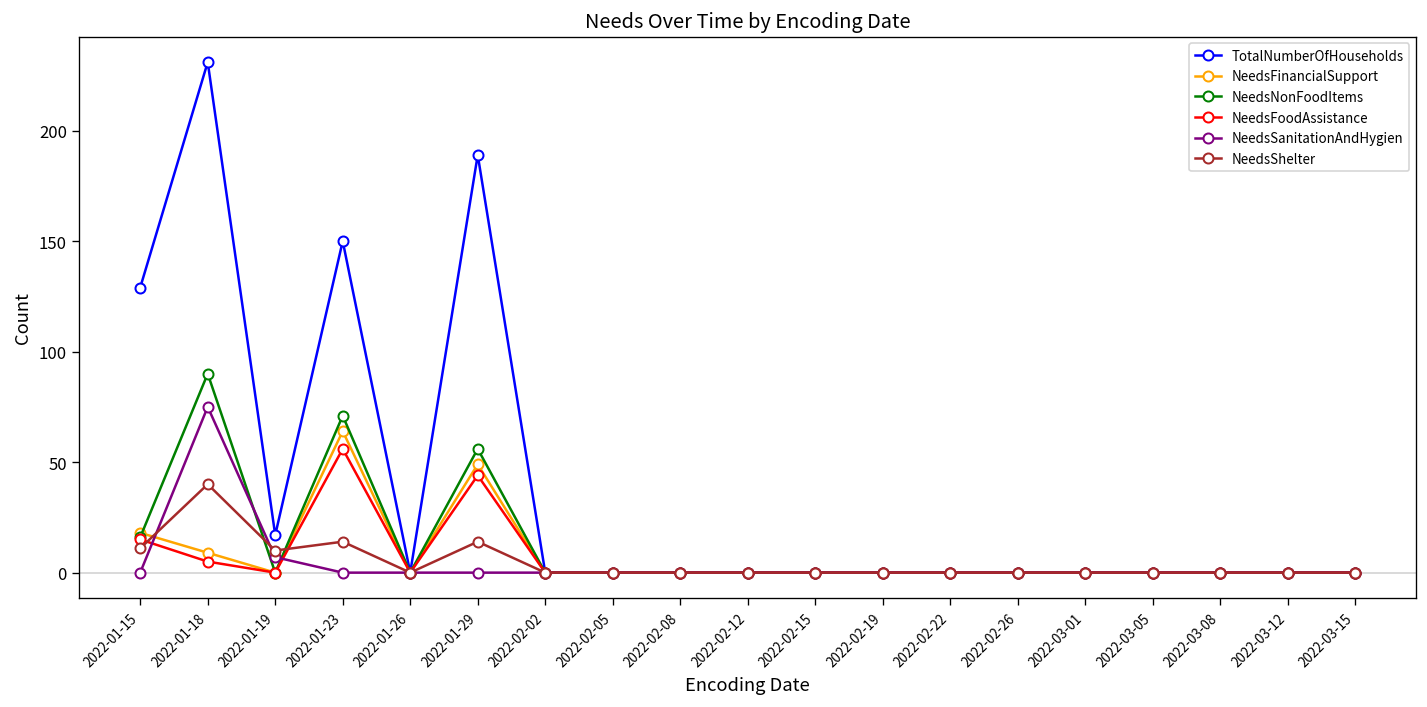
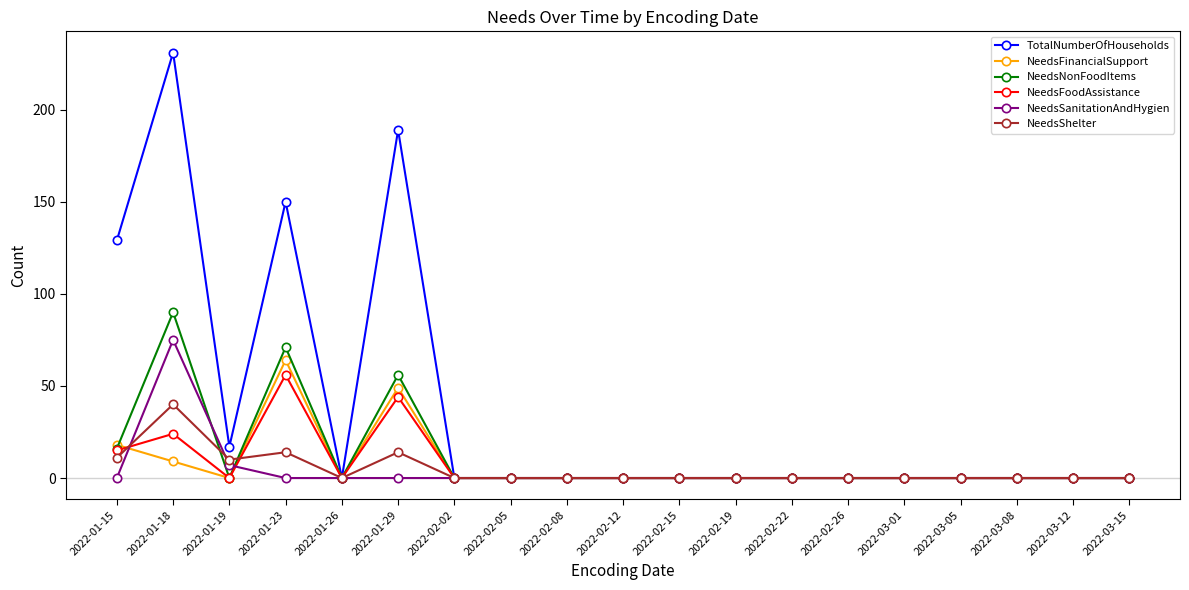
  {
    "TotalNumberOfHouseholds": {
      "2022-01-15": 129,
      "2022-01-18": 231,
      "2022-01-19": 17,
      "2022-01-23": 150,
      "2022-01-29": 189
    },
    "NeedsFinancialSupport": {
      "2022-01-15": 18,
      "2022-01-18": 9,
      "2022-01-23": 64,
      "2022-01-29": 49
    },
    "NeedsNonFoodItems": {
      "2022-01-18": 90,
      "2022-01-23": 71,
      "2022-01-29": 56
    },
    "NeedsFoodAssistance": {
-     "2022-01-18": 5,
+     "2022-01-18": 24,
      "2022-01-23": 56,
      "2022-01-29": 44
    },
    "NeedsSanitationAndHygien": {
      "2022-01-15": 0,
      "2022-01-18": 75,
      "2022-01-19": 7,
      "2022-01-23": 0,
      "2022-01-29": 0
    },
    "NeedsShelter": {
      "2022-01-15": 11,
      "2022-01-18": 40,
      "2022-01-19": 10,
      "2022-01-23": 14,
      "2022-01-29": 14
    }
  }
